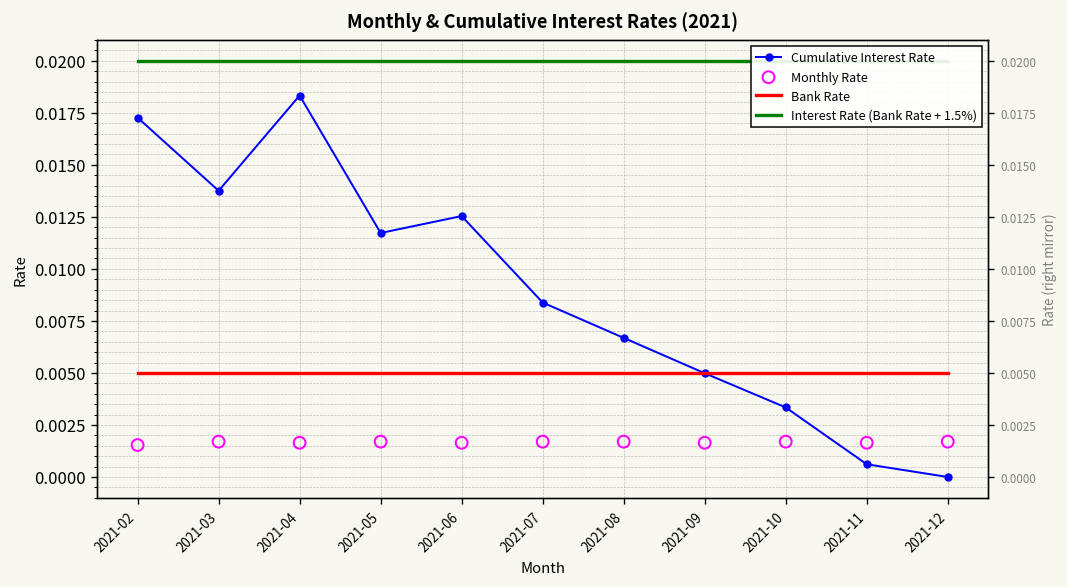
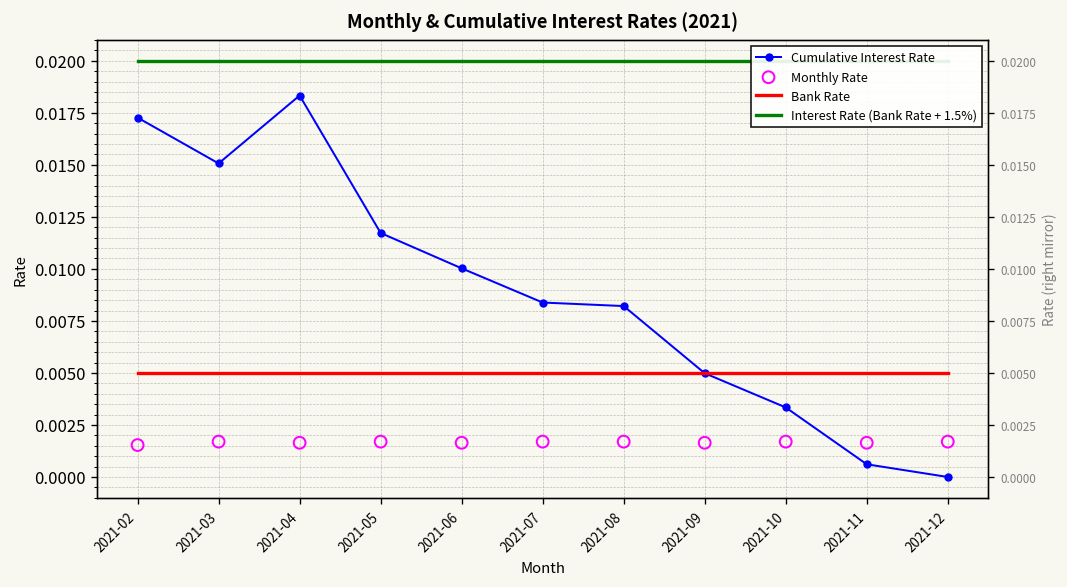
  {
    "Cumulative Interest Rate": {
      "2021-02": 0.0173,
-     "2021-03": 0.0138,
+     "2021-03": 0.0151,
      "2021-04": 0.0183,
      "2021-05": 0.0117,
-     "2021-06": 0.0125,
+     "2021-06": 0.0100,
      "2021-07": 0.0084,
-     "2021-08": 0.0067,
+     "2021-08": 0.0082,
      "2021-10": 0.0033,
      "2021-11": 0.0006,
      "2021-12": 0.0000
    },
    "Bank Rate": {
      "2021-02": 0.0050,
      "2021-03": 0.0050,
      "2021-04": 0.0050,
      "2021-05": 0.0050,
      "2021-06": 0.0050,
      "2021-07": 0.0050,
      "2021-08": 0.0050,
      "2021-10": 0.0050,
      "2021-11": 0.0050,
      "2021-12": 0.0050
    },
    "Interest Rate (Bank Rate + 1.5%)": {
      "2021-02": 0.0200,
      "2021-03": 0.0200,
      "2021-04": 0.0200,
      "2021-05": 0.0200,
      "2021-06": 0.0200,
      "2021-07": 0.0200,
      "2021-08": 0.0200,
      "2021-09": 0.0200
    }
  }
